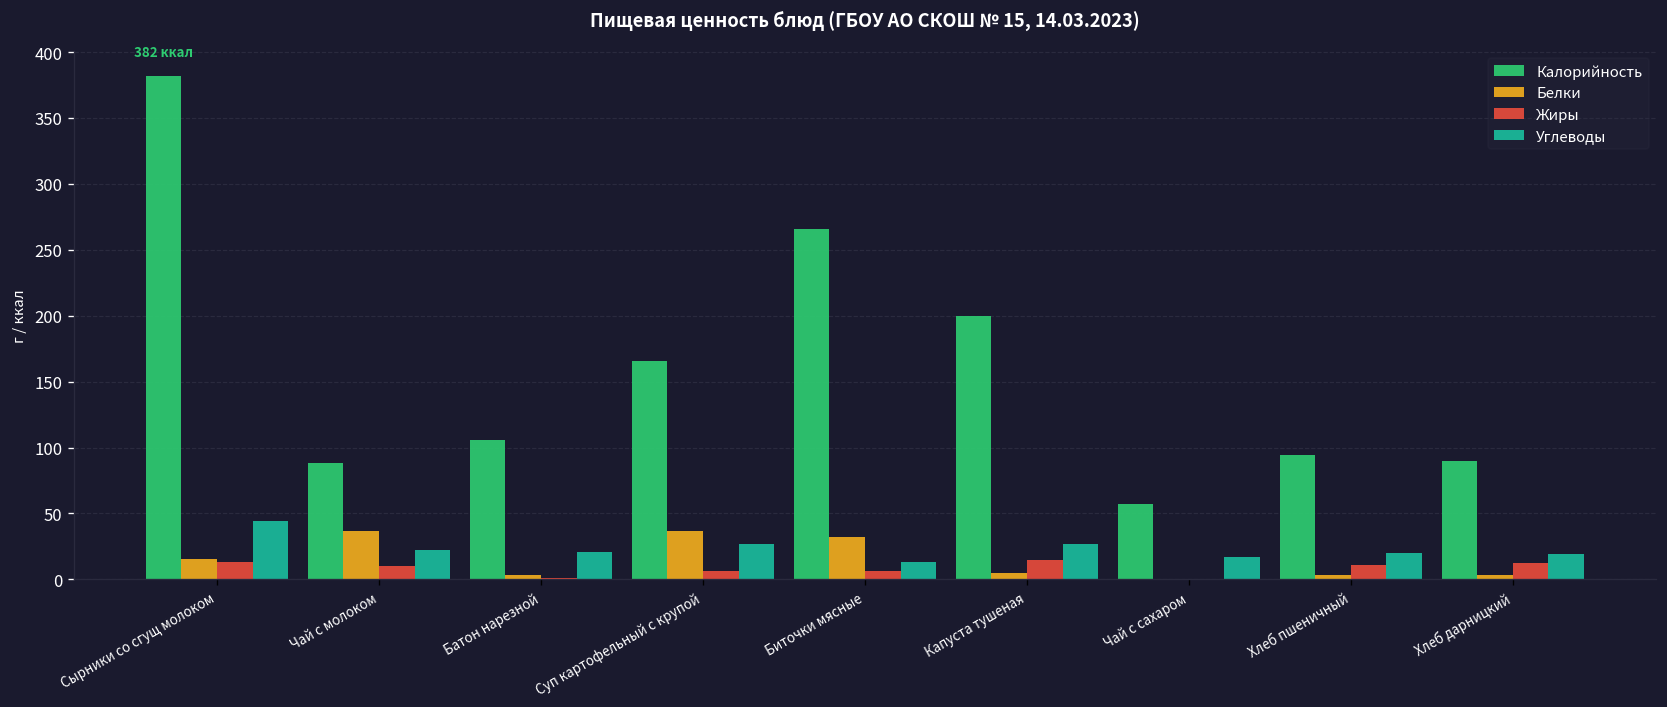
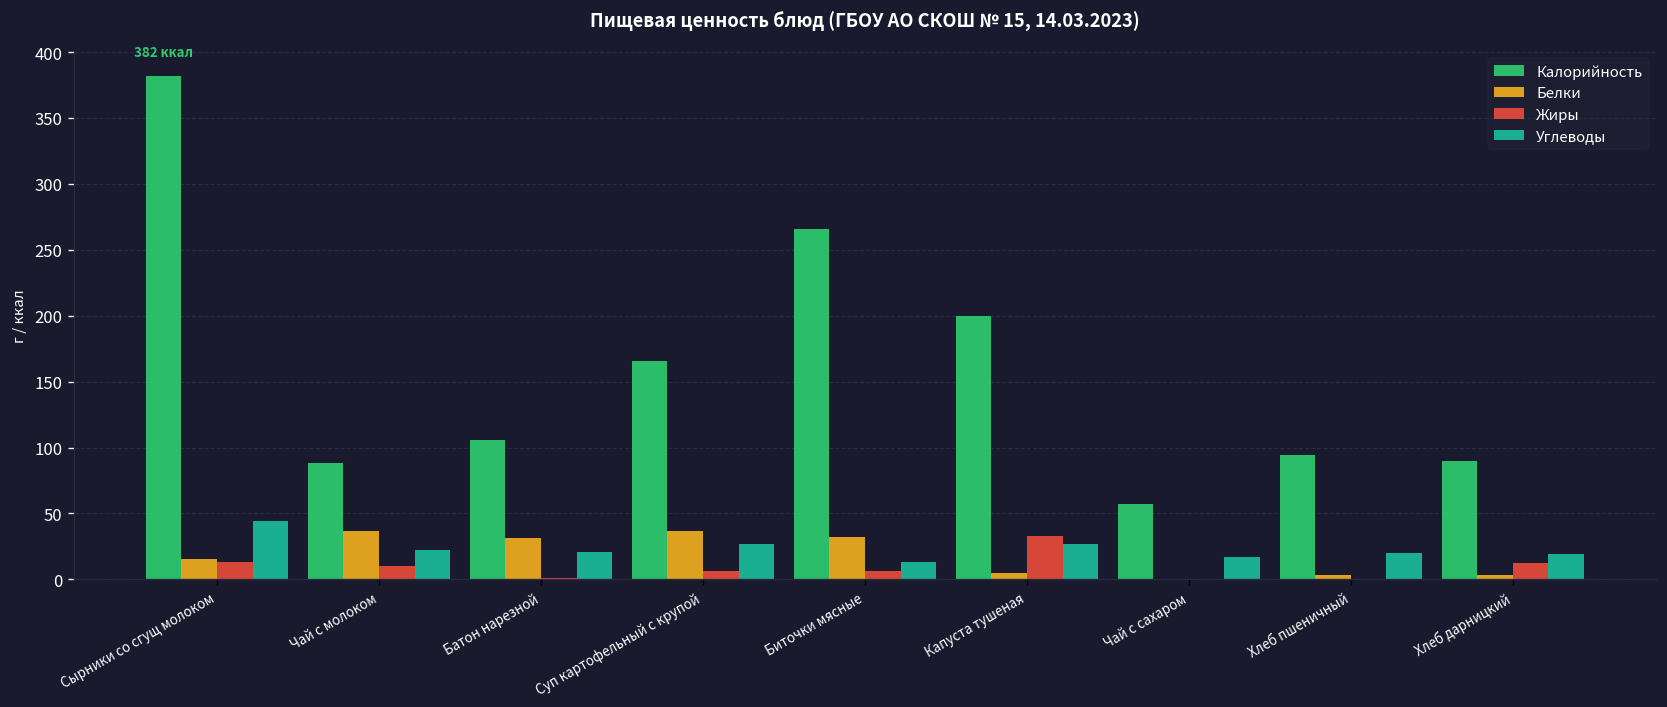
  {
    "Белки": {
      "Сырники со сгущ молоком": 15,
      "Чай с молоком": 37,
-     "Батон нарезной": 3,
+     "Батон нарезной": 31,
      "Суп картофельный с крупой": 37,
      "Биточки мясные": 32,
      "Капуста тушеная": 5,
      "Хлеб пшеничный": 3,
      "Хлеб дарницкий": 3
    },
    "Жиры": {
      "Сырники со сгущ молоком": 13,
      "Чай с молоком": 10,
      "Суп картофельный с крупой": 6,
      "Биточки мясные": 6,
-     "Капуста тушеная": 15,
-     "Хлеб пшеничный": 11,
+     "Капуста тушеная": 33,
+     "Хлеб пшеничный": 0,
      "Хлеб дарницкий": 12
    }
  }
